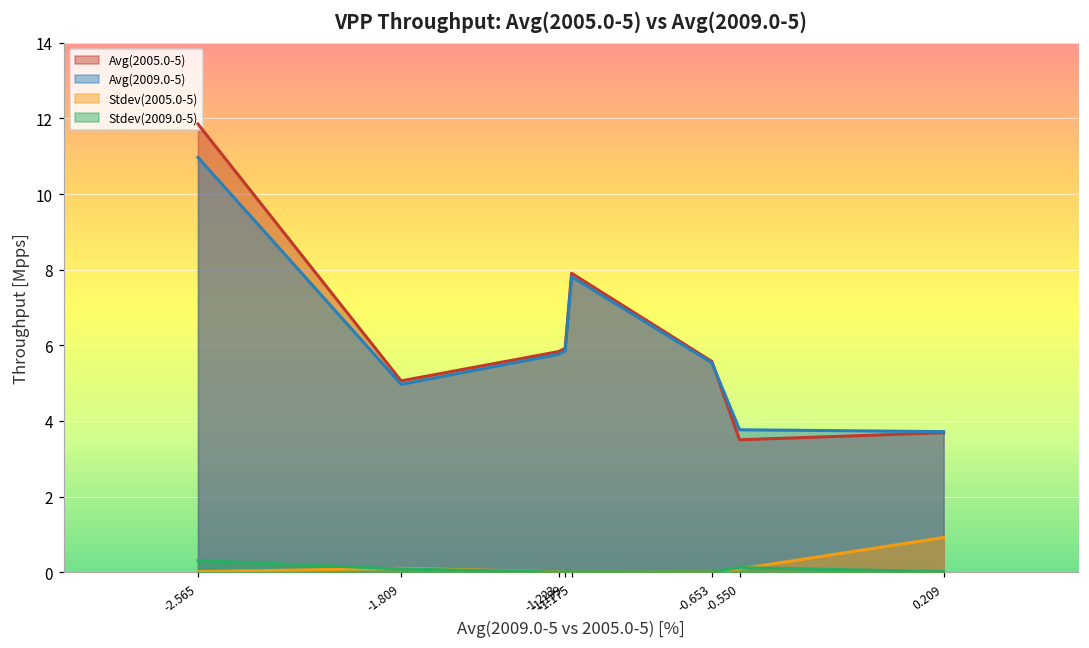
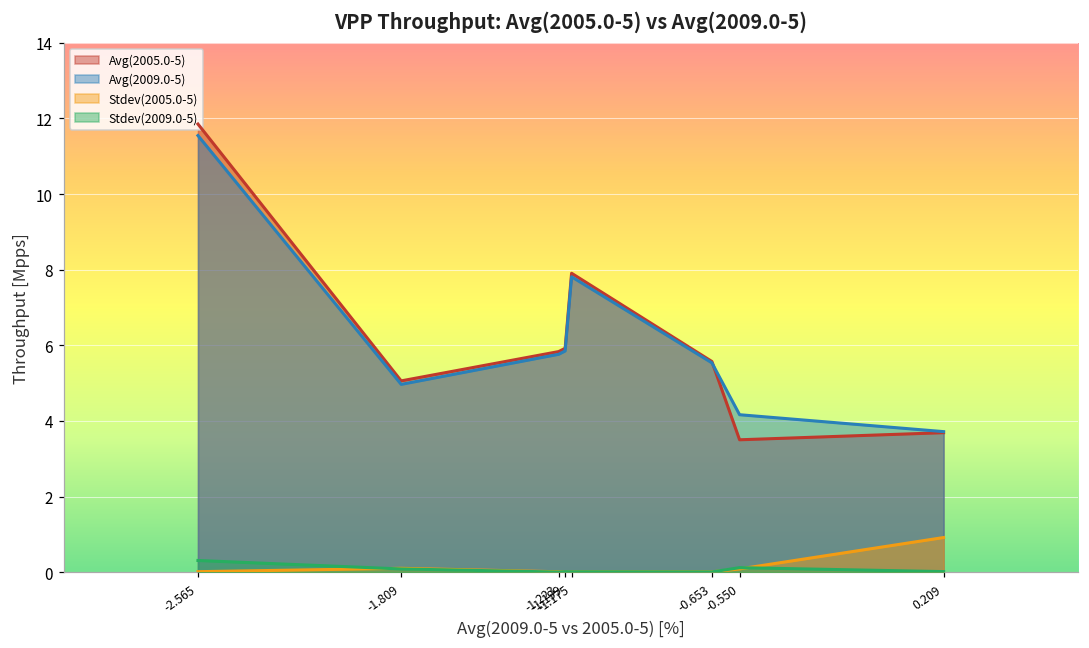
  {
    "Avg(2005.0-5)": {
      "-1.809": 5.1,
      "-1.175": 7.9,
      "-0.550": 3.5
    },
    "Avg(2009.0-5)": {
-     "-2.565": 11.0,
+     "-2.565": 11.5,
      "-1.809": 5.0,
      "-1.175": 7.8,
-     "-0.550": 3.8
+     "-0.550": 4.2
    },
    "Stdev(2005.0-5)": {
      "-2.565": 0.0,
      "0.209": 0.9
    },
    "Stdev(2009.0-5)": {
      "-2.565": 0.3,
      "0.209": 0.0
    }
  }
